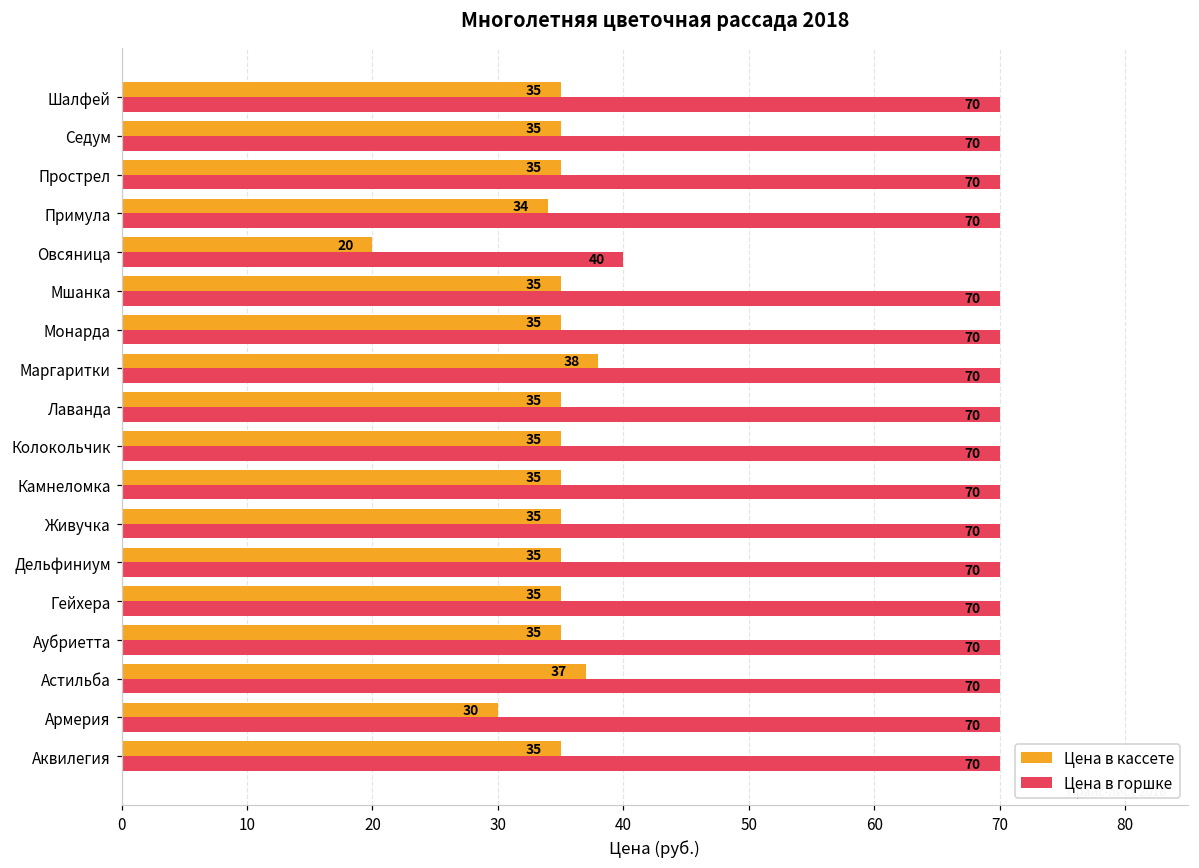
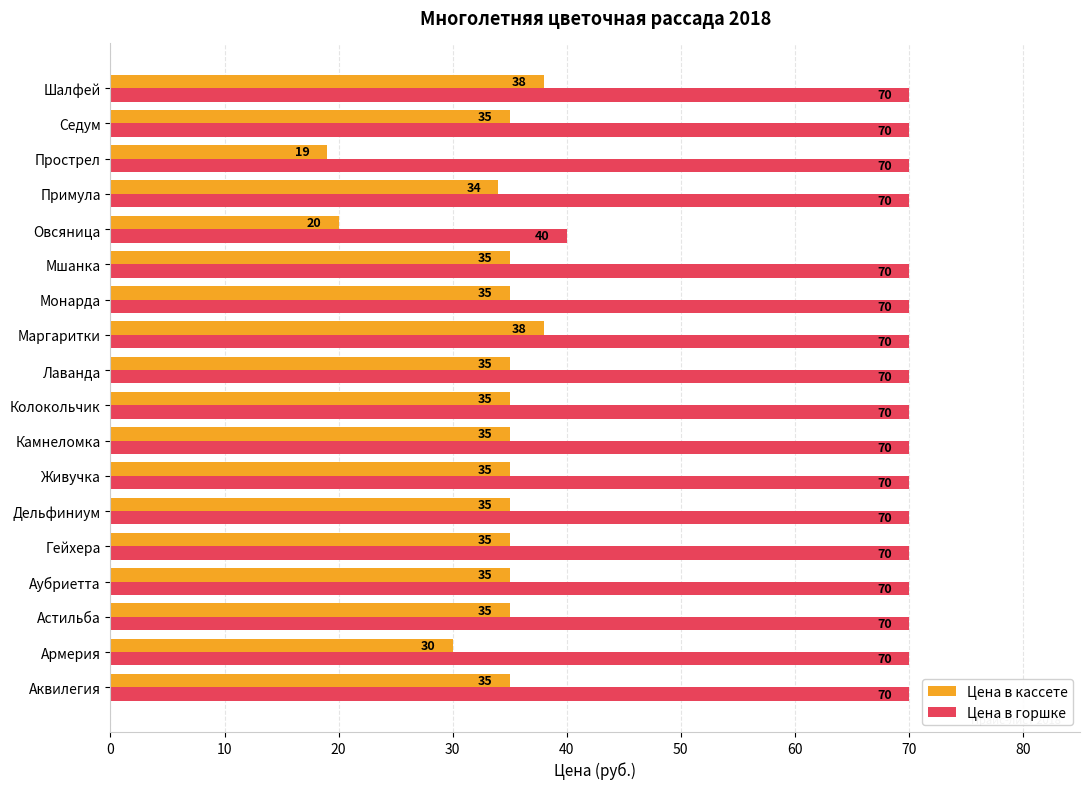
  {
    "Цена в кассете": {
-     "Шалфей": 35,
+     "Шалфей": 38,
      "Седум": 35,
-     "Прострел": 35,
+     "Прострел": 19,
      "Примула": 34,
      "Овсяница": 20,
      "Мшанка": 35,
      "Монарда": 35,
      "Маргаритки": 38,
      "Лаванда": 35,
      "Колокольчик": 35,
      "Камнеломка": 35,
      "Живучка": 35,
      "Дельфиниум": 35,
      "Гейхера": 35,
      "Аубриетта": 35,
-     "Астильба": 37,
+     "Астильба": 35,
      "Армерия": 30,
      "Аквилегия": 35
    },
    "Цена в горшке": {
      "Шалфей": 70,
      "Седум": 70,
      "Прострел": 70,
      "Примула": 70,
      "Овсяница": 40,
      "Мшанка": 70,
      "Монарда": 70,
      "Маргаритки": 70,
      "Лаванда": 70,
      "Колокольчик": 70,
      "Камнеломка": 70,
      "Живучка": 70,
      "Дельфиниум": 70,
      "Гейхера": 70,
      "Аубриетта": 70,
      "Астильба": 70,
      "Армерия": 70,
      "Аквилегия": 70
    }
  }
